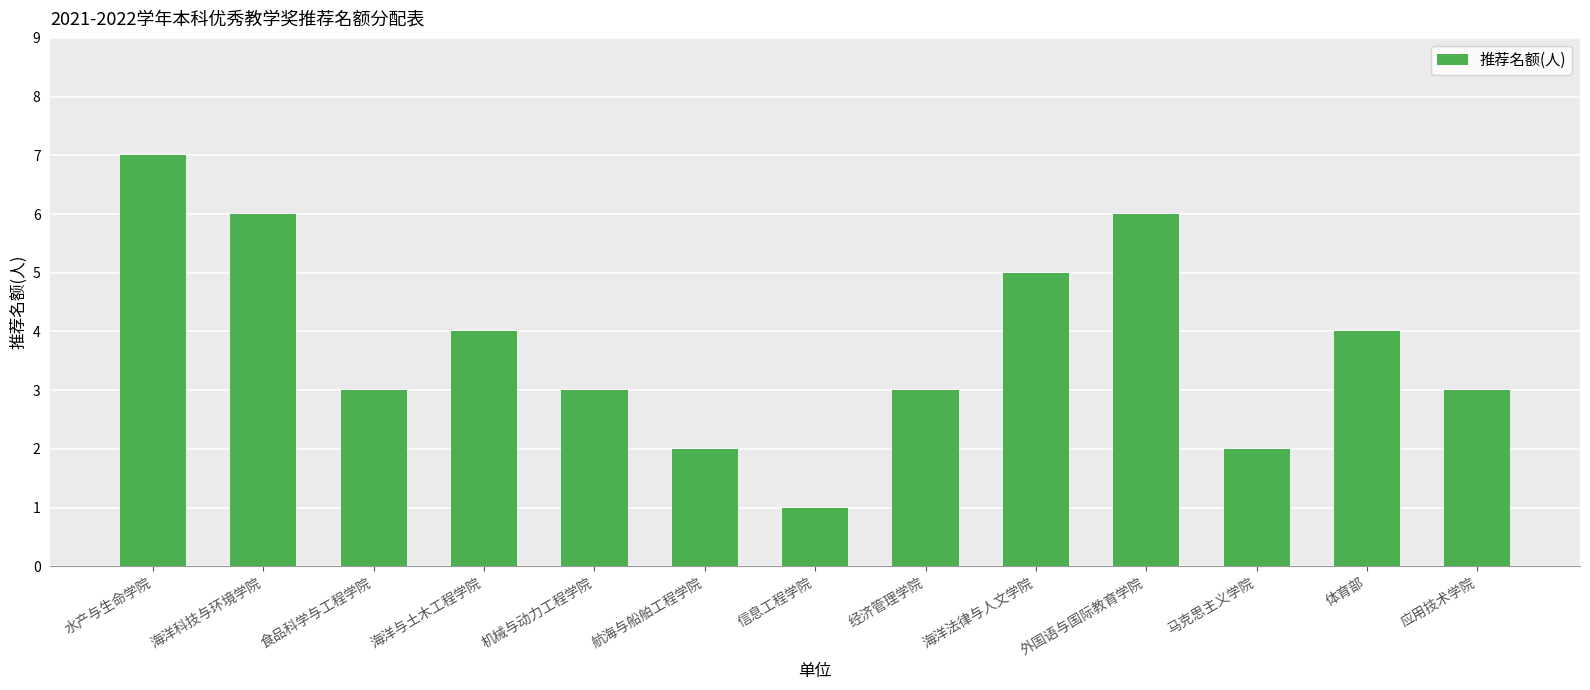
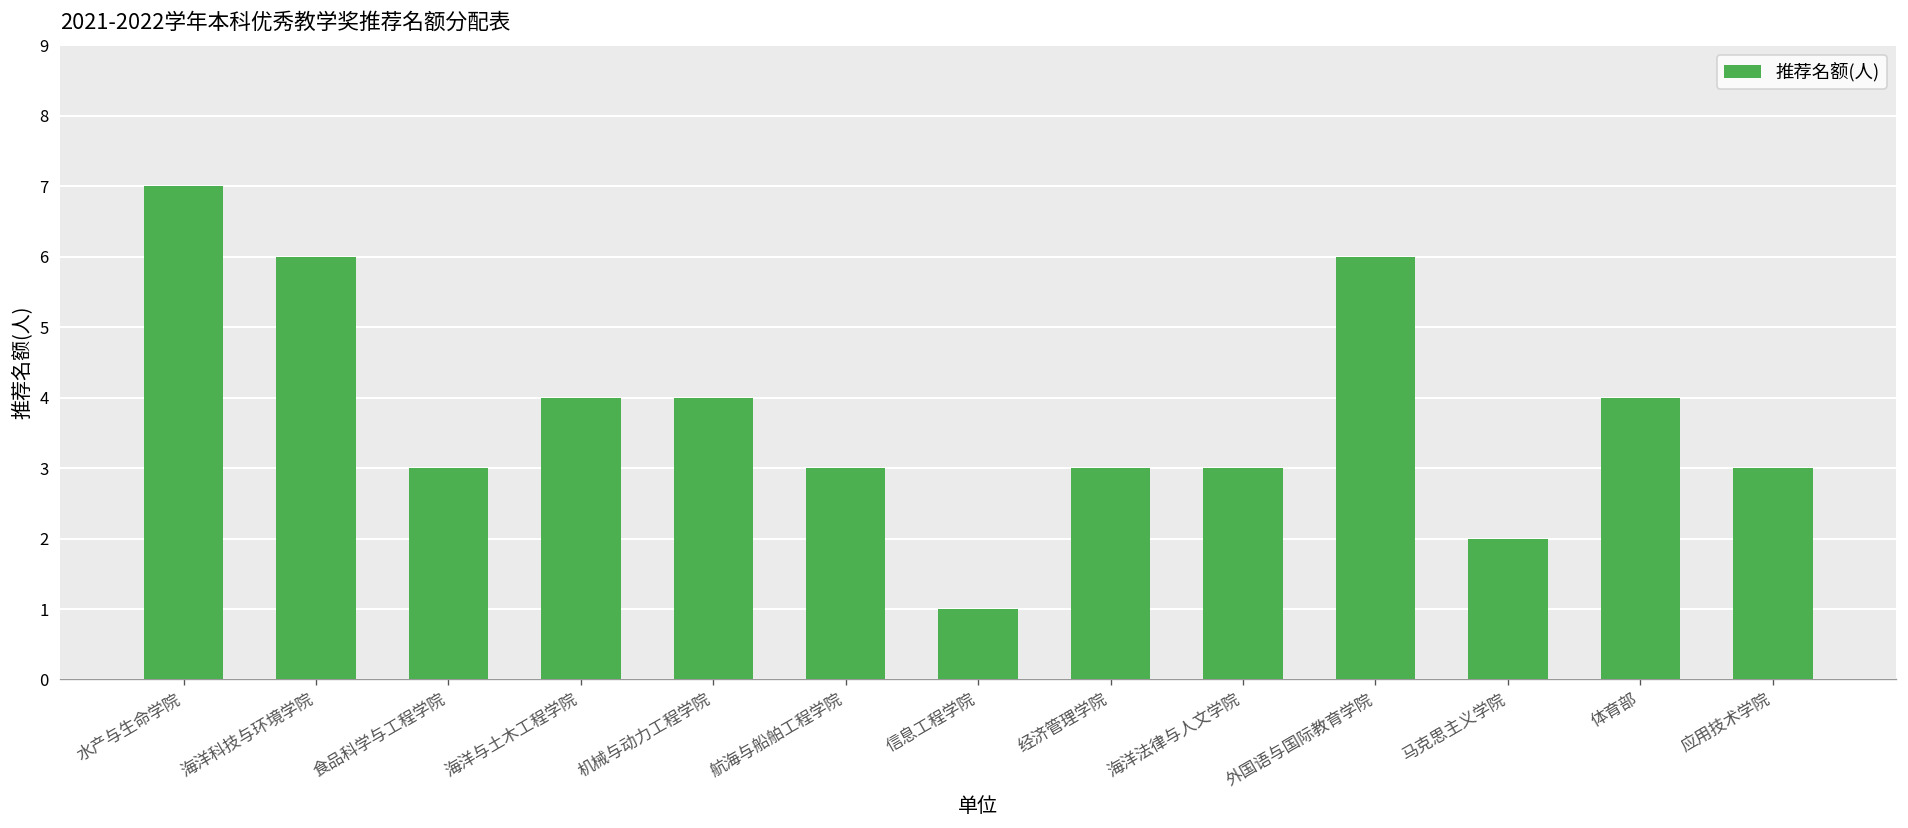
  {
    "水产与生命学院": 7,
    "海洋科技与环境学院": 6,
    "食品科学与工程学院": 3,
    "海洋与土木工程学院": 4,
-   "机械与动力工程学院": 3,
-   "航海与船舶工程学院": 2,
+   "机械与动力工程学院": 4,
+   "航海与船舶工程学院": 3,
    "信息工程学院": 1,
    "经济管理学院": 3,
-   "海洋法律与人文学院": 5,
+   "海洋法律与人文学院": 3,
    "外国语与国际教育学院": 6,
    "马克思主义学院": 2,
    "体育部": 4,
    "应用技术学院": 3
  }
